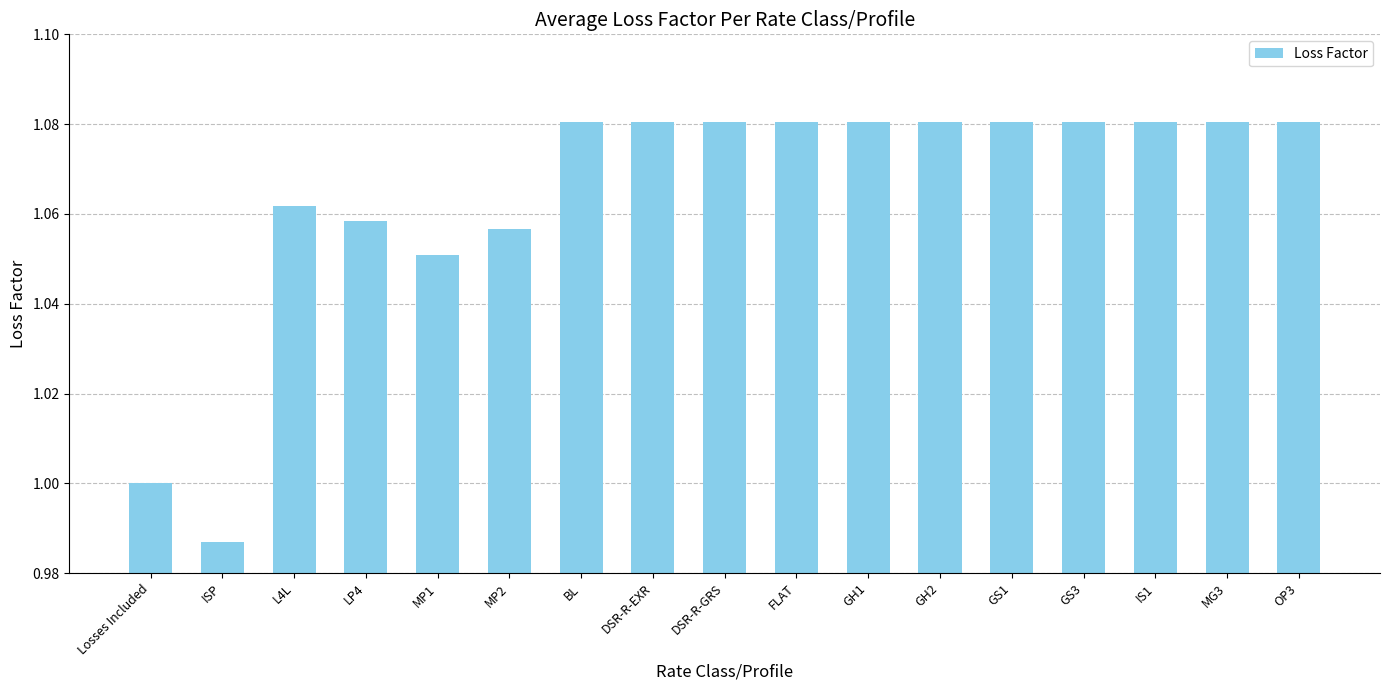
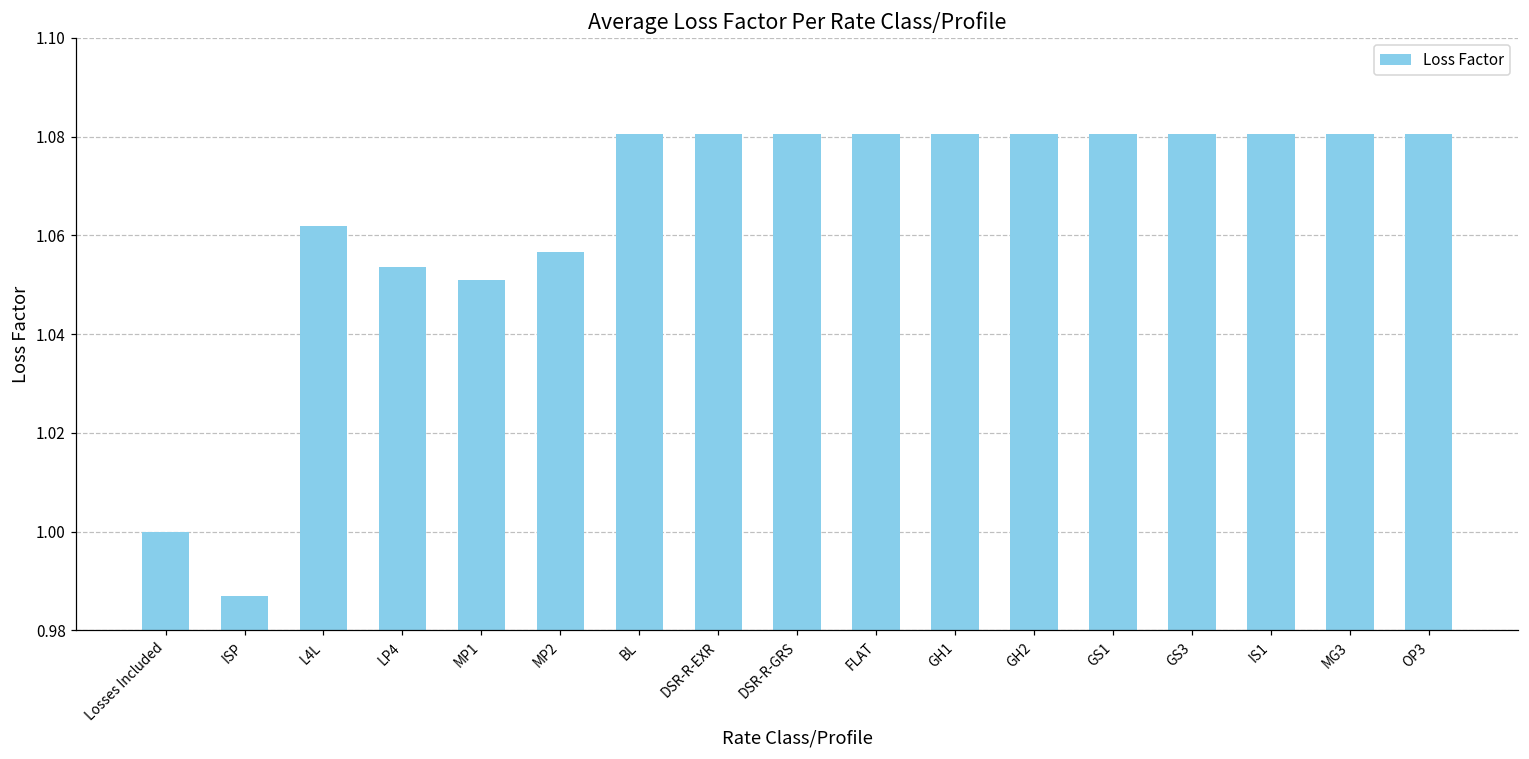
  {
    "Losses Included": 1.000,
    "ISP": 0.987,
    "L4L": 1.062,
-   "LP4": 1.059,
+   "LP4": 1.054,
    "MP1": 1.051,
    "MP2": 1.057,
    "BL": 1.080,
    "DSR-R-EXR": 1.080,
    "DSR-R-GRS": 1.080,
    "FLAT": 1.080,
    "GH1": 1.080,
    "GH2": 1.080,
    "GS1": 1.080,
    "GS3": 1.080,
    "IS1": 1.080,
    "MG3": 1.080,
    "OP3": 1.080
  }
